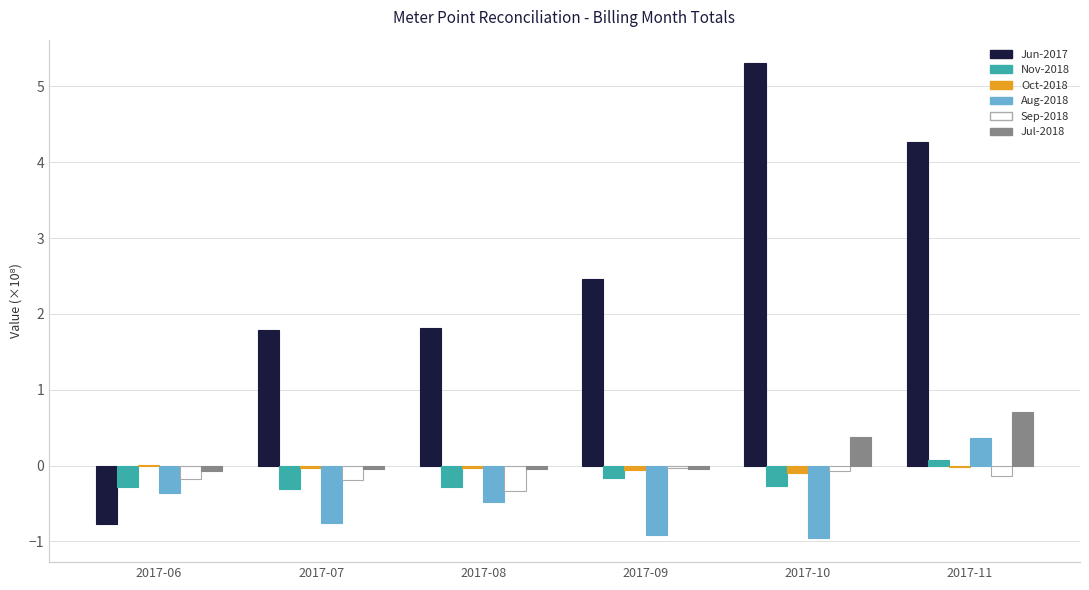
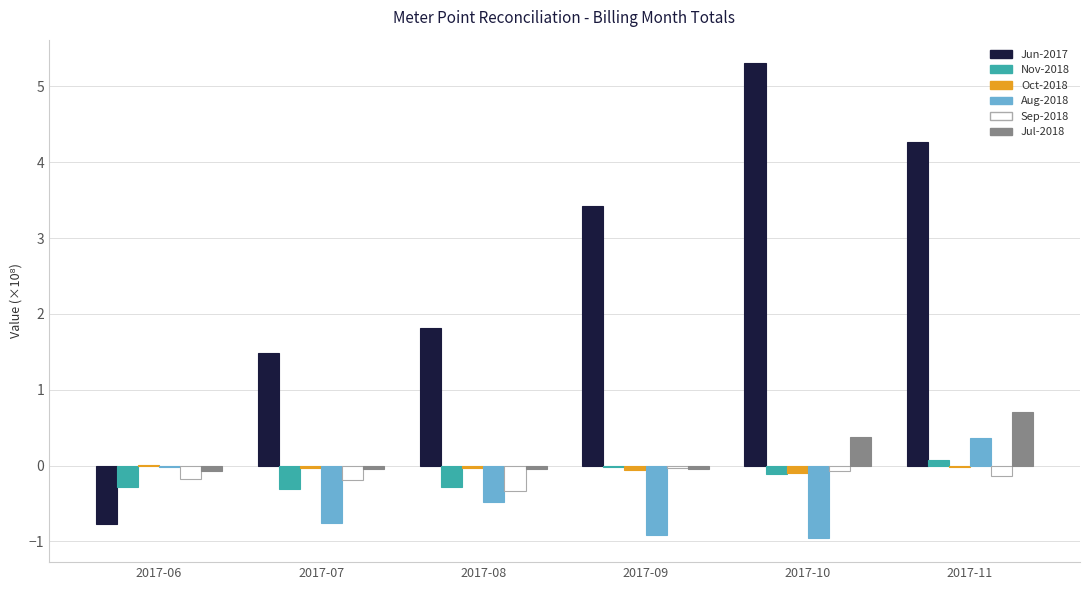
  {
    "Jun-2017": {
      "2017-06": -0.8,
-     "2017-07": 1.8,
+     "2017-07": 1.5,
      "2017-08": 1.8,
-     "2017-09": 2.5,
+     "2017-09": 3.4,
      "2017-10": 5.3,
      "2017-11": 4.3
    },
    "Nov-2018": {
      "2017-06": -0.3,
      "2017-07": -0.3,
      "2017-08": -0.3,
-     "2017-09": -0.2,
-     "2017-10": -0.3,
+     "2017-09": 0.0,
+     "2017-10": -0.1,
      "2017-11": 0.1
    },
    "Oct-2018": {
      "2017-08": 0.0,
      "2017-09": -0.1,
      "2017-10": -0.1
    },
    "Aug-2018": {
-     "2017-06": -0.4,
+     "2017-06": 0.0,
      "2017-07": -0.8,
      "2017-08": -0.5,
      "2017-09": -0.9,
      "2017-10": -1.0,
      "2017-11": 0.4
    },
    "Sep-2018": {
      "2017-06": -0.2,
      "2017-07": -0.2,
      "2017-08": -0.3,
      "2017-09": 0.0,
      "2017-10": -0.1,
      "2017-11": -0.1
    },
    "Jul-2018": {
      "2017-06": -0.1,
      "2017-07": 0.0,
      "2017-08": 0.0,
      "2017-09": -0.1,
      "2017-10": 0.4,
      "2017-11": 0.7
    }
  }
